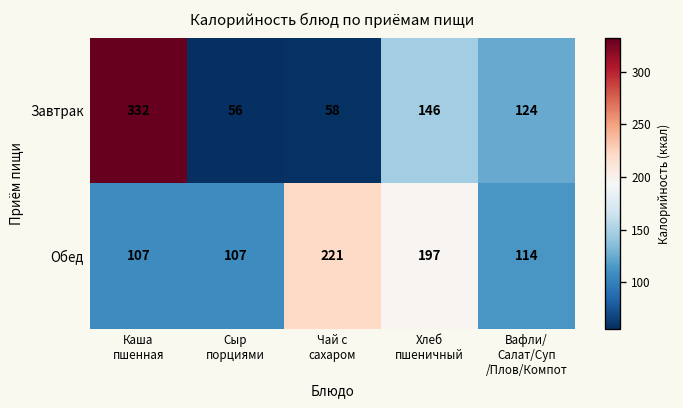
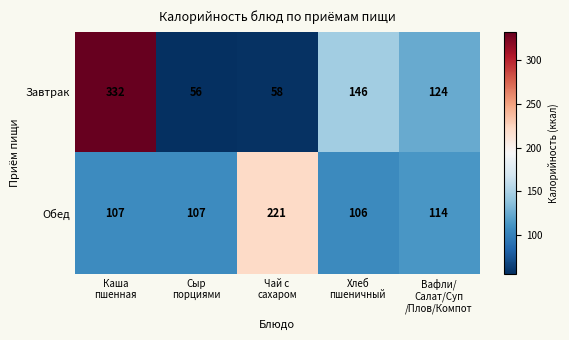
  {
    "Завтрак": {
      "Каша пшенная": 332,
      "Сыр порциями": 56,
      "Чай с сахаром": 58,
      "Хлеб пшеничный": 146,
      "Вафли/ Салат/Суп /Плов/Компот": 124
    },
    "Обед": {
      "Каша пшенная": 107,
      "Сыр порциями": 107,
      "Чай с сахаром": 221,
-     "Хлеб пшеничный": 197,
+     "Хлеб пшеничный": 106,
      "Вафли/ Салат/Суп /Плов/Компот": 114
    }
  }
